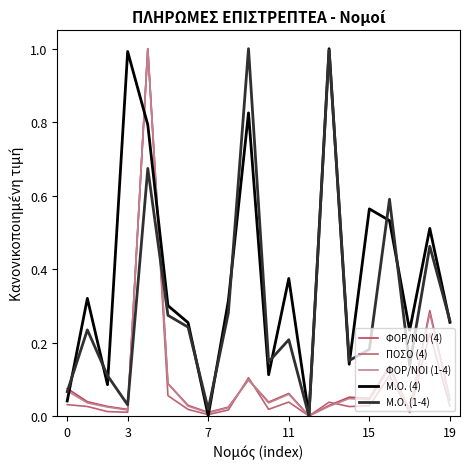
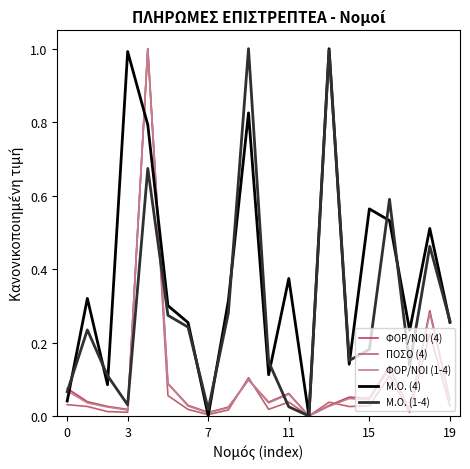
  {
    "Μ.Ο. (4)": {
      "0": 0.04,
      "3": 0.99,
      "11": 0.37,
      "15": 0.56
    },
    "Μ.Ο. (1-4)": {
      "3": 0.03,
      "7": 0.02,
-     "11": 0.21
+     "11": 0.02
    }
  }
